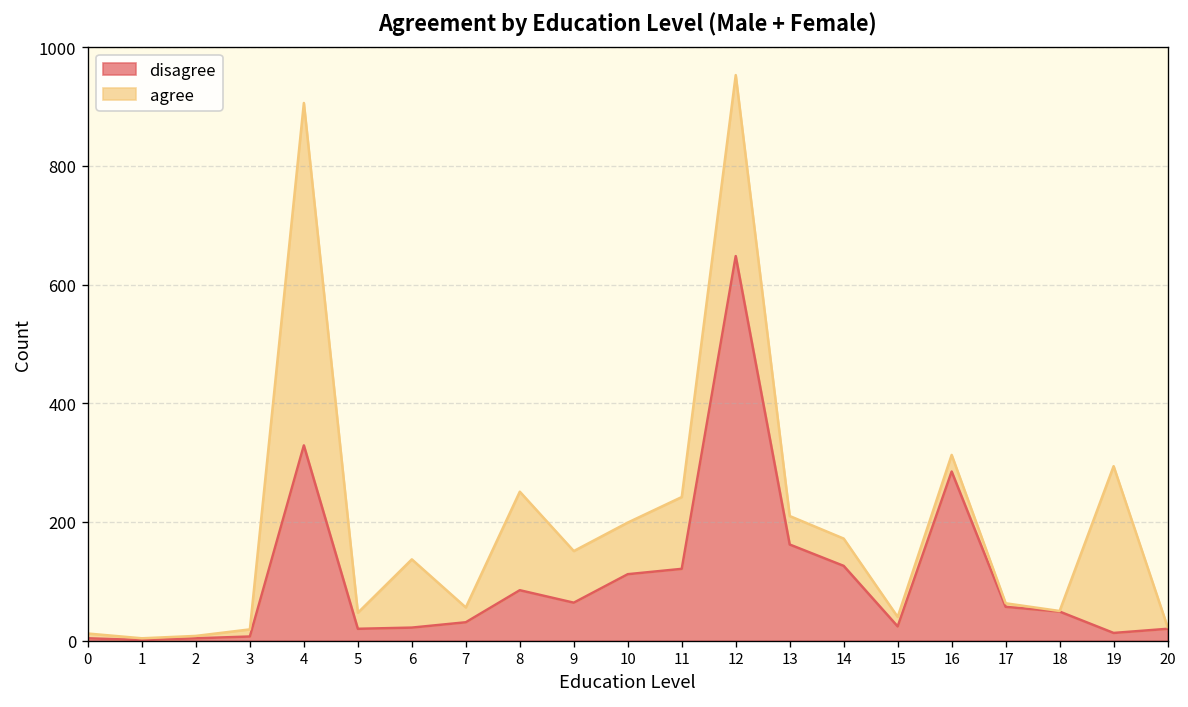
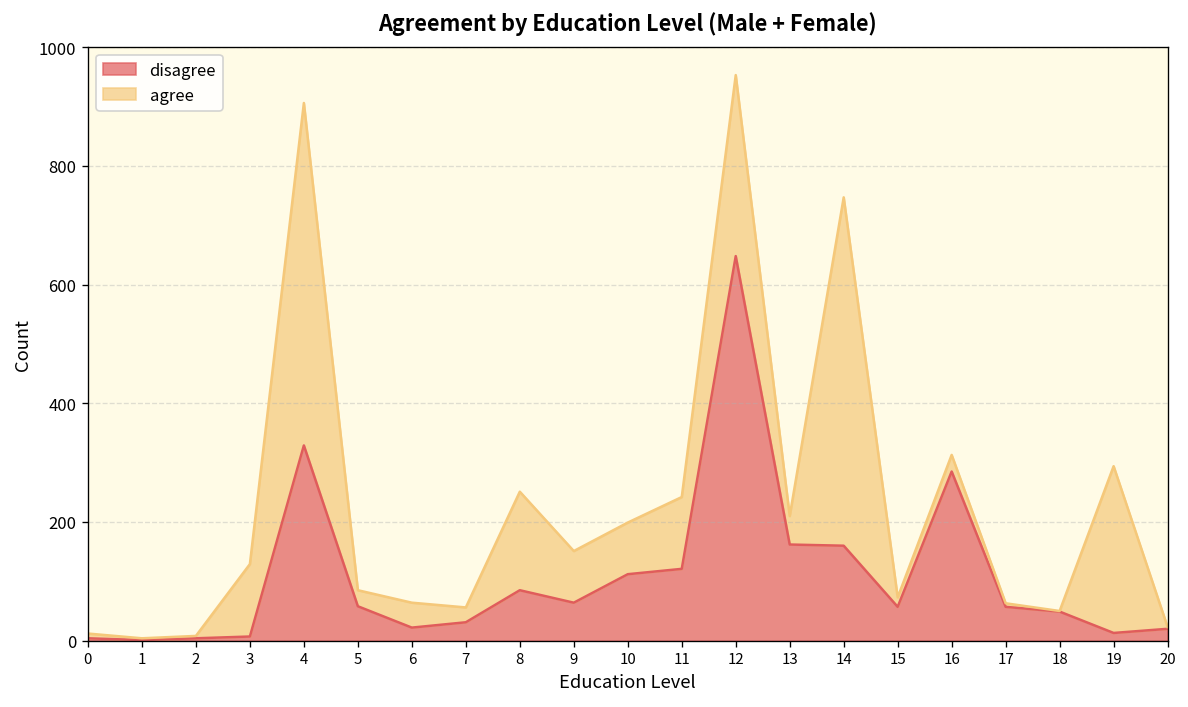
  {
    "disagree": {
      "0": 0,
      "3": 10,
      "4": 330,
-     "5": 20,
+     "5": 60,
      "6": 20,
      "7": 30,
      "8": 90,
      "9": 60,
      "10": 110,
      "11": 120,
      "12": 650,
      "13": 160,
-     "14": 130,
-     "15": 20,
+     "14": 160,
+     "15": 60,
      "16": 290,
      "17": 60,
      "19": 10
    },
    "agree": {
      "0": 10,
-     "3": 10,
+     "3": 120,
      "4": 580,
      "5": 30,
-     "6": 120,
+     "6": 40,
      "7": 30,
      "8": 170,
      "9": 90,
      "10": 90,
      "11": 120,
      "12": 310,
      "13": 50,
-     "14": 50,
+     "14": 590,
      "15": 20,
      "16": 30,
      "17": 10,
      "19": 280
    }
  }
